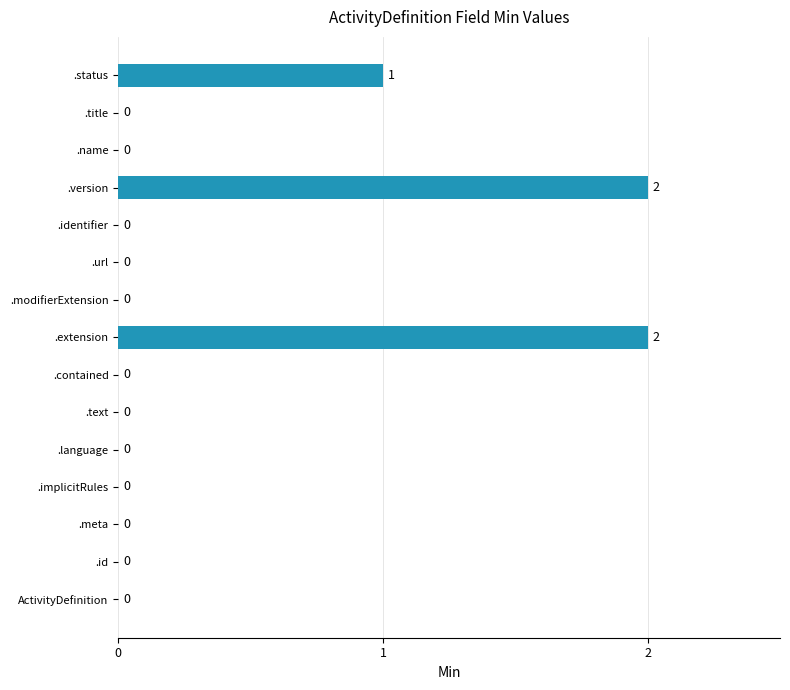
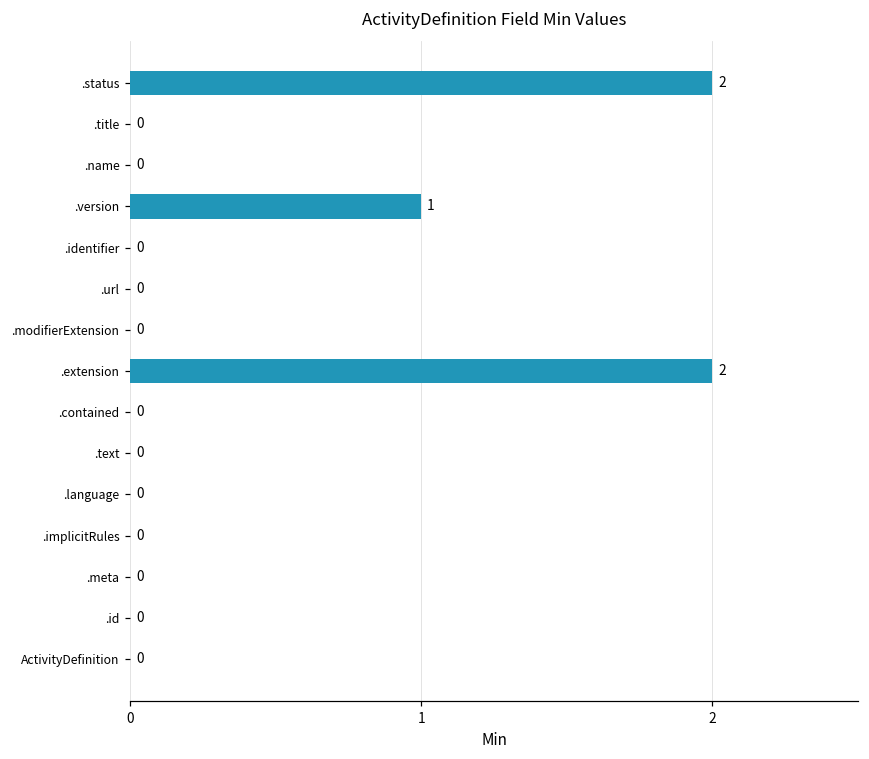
  {
-   ".status": 1,
+   ".status": 2,
    ".title": 0,
    ".name": 0,
-   ".version": 2,
+   ".version": 1,
    ".identifier": 0,
    ".url": 0,
    ".modifierExtension": 0,
    ".extension": 2,
    ".contained": 0,
    ".text": 0,
    ".language": 0,
    ".implicitRules": 0,
    ".meta": 0,
    ".id": 0,
    "ActivityDefinition": 0
  }
